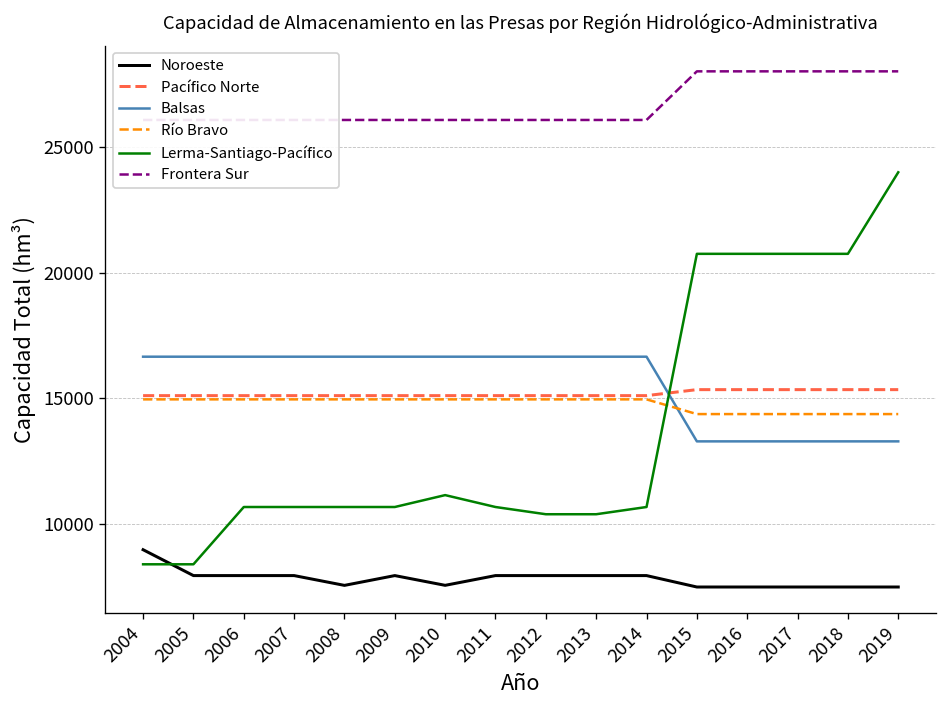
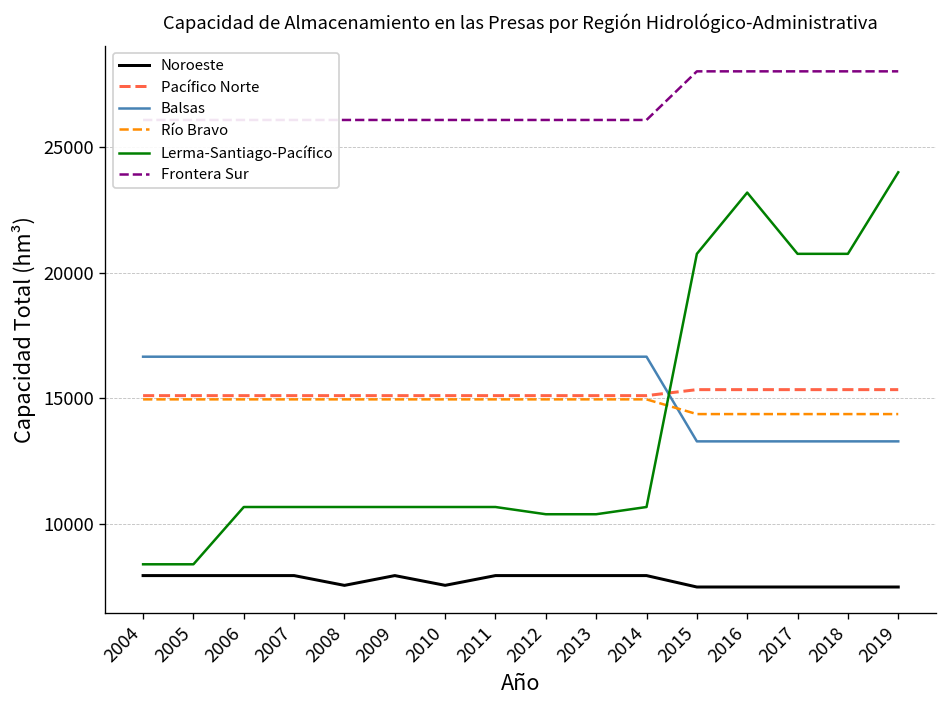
  {
    "Noroeste": {
-     "2004": 9000,
+     "2004": 7900,
      "2005": 7900,
      "2006": 7900,
      "2007": 7900,
      "2008": 7500,
      "2009": 7900,
      "2010": 7500,
      "2011": 7900,
      "2012": 7900,
      "2013": 7900,
      "2014": 7900,
      "2015": 7500,
      "2016": 7500,
      "2017": 7500,
      "2018": 7500,
      "2019": 7500
    },
    "Pacífico Norte": {
      "2004": 15100,
      "2005": 15100,
      "2006": 15100,
      "2007": 15100,
      "2008": 15100,
      "2009": 15100,
      "2010": 15100,
      "2011": 15100,
      "2012": 15100,
      "2013": 15100,
      "2014": 15100,
      "2015": 15300,
      "2016": 15300,
      "2017": 15300,
      "2018": 15300,
      "2019": 15300
    },
    "Balsas": {
      "2004": 16700,
      "2005": 16700,
      "2006": 16700,
      "2007": 16700,
      "2008": 16700,
      "2009": 16700,
      "2010": 16700,
      "2011": 16700,
      "2012": 16700,
      "2013": 16700,
      "2014": 16700,
      "2015": 13300,
      "2016": 13300,
      "2017": 13300,
      "2018": 13300,
      "2019": 13300
    },
    "Río Bravo": {
      "2004": 15000,
      "2005": 15000,
      "2006": 15000,
      "2007": 15000,
      "2008": 15000,
      "2009": 15000,
      "2010": 15000,
      "2011": 15000,
      "2012": 15000,
      "2013": 15000,
      "2014": 15000,
      "2015": 14400,
      "2016": 14400,
      "2017": 14400,
      "2018": 14400,
      "2019": 14400
    },
    "Lerma-Santiago-Pacífico": {
      "2004": 8400,
      "2005": 8400,
      "2006": 10700,
      "2007": 10700,
      "2008": 10700,
      "2009": 10700,
-     "2010": 11100,
+     "2010": 10700,
      "2011": 10700,
      "2012": 10400,
      "2013": 10400,
      "2014": 10700,
      "2015": 20700,
-     "2016": 20700,
+     "2016": 23200,
      "2017": 20700,
      "2018": 20700,
      "2019": 24000
    },
    "Frontera Sur": {
      "2008": 26100,
      "2009": 26100,
      "2010": 26100,
      "2011": 26100,
      "2012": 26100,
      "2013": 26100,
      "2014": 26100,
      "2015": 28000,
      "2016": 28000,
      "2017": 28000,
      "2018": 28000,
      "2019": 28000
    }
  }
